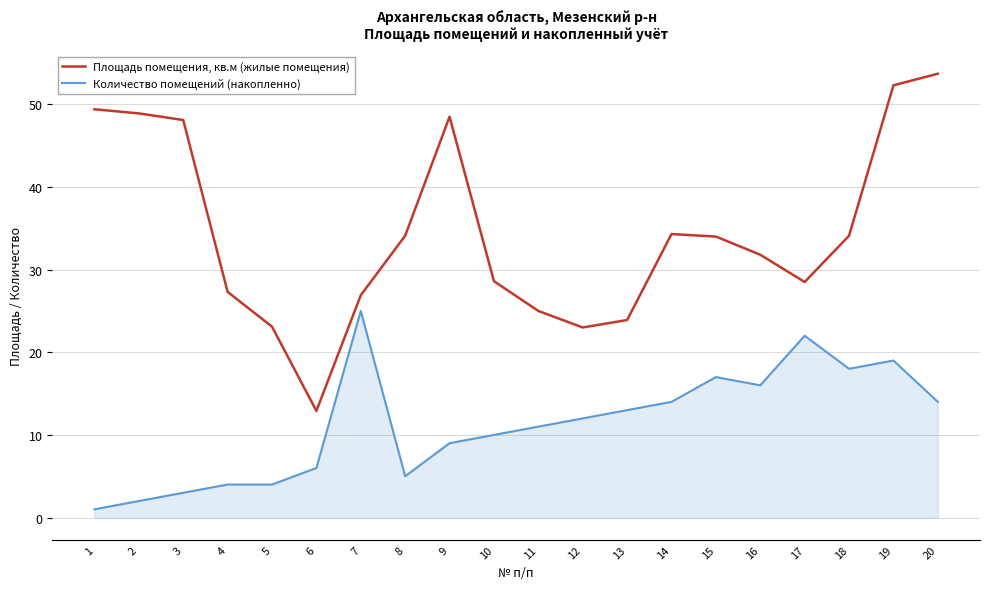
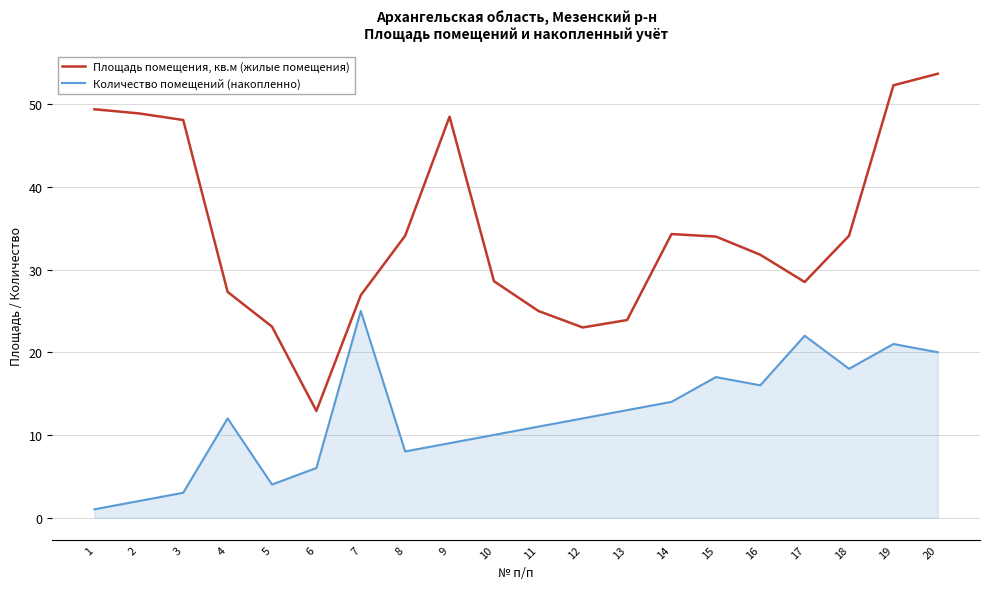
  {
    "Количество помещений (накопленно)": {
      "1": 1,
      "2": 2,
      "3": 3,
-     "4": 4,
+     "4": 12,
      "5": 4,
      "6": 6,
      "7": 25,
-     "8": 5,
+     "8": 8,
      "9": 9,
      "10": 10,
      "11": 11,
      "12": 12,
      "13": 13,
      "14": 14,
      "15": 17,
      "16": 16,
      "17": 22,
      "18": 18,
-     "19": 19,
-     "20": 14
+     "19": 21,
+     "20": 20
    }
  }
